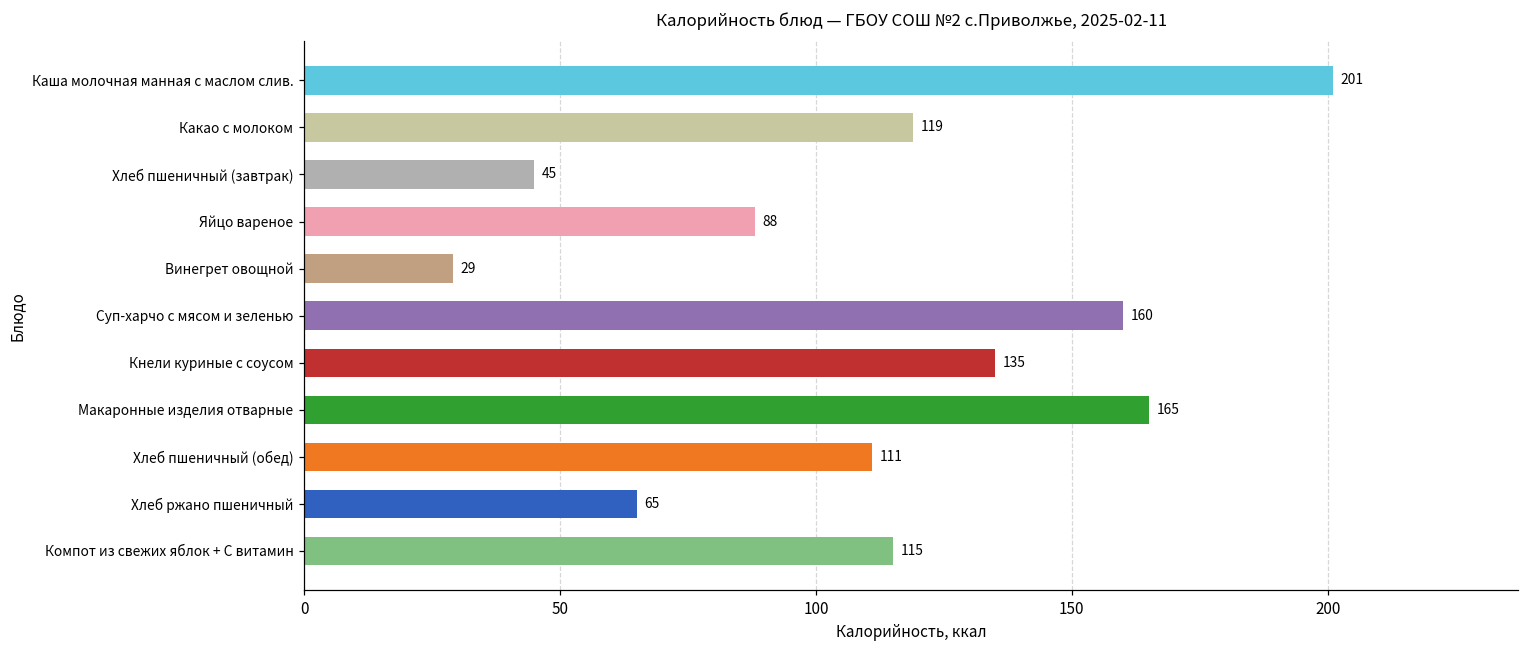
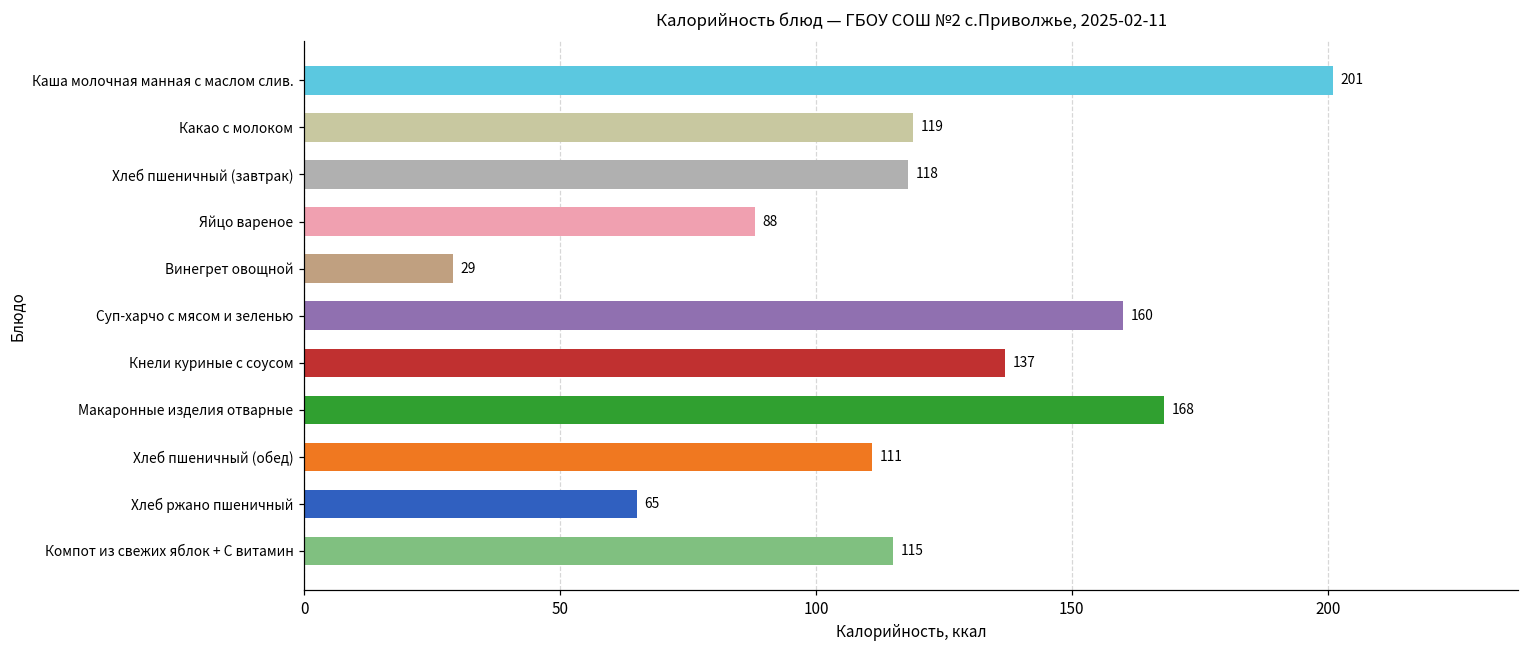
  {
    "Каша молочная манная с маслом слив.": 201,
    "Какао с молоком": 119,
-   "Хлеб пшеничный (завтрак)": 45,
+   "Хлеб пшеничный (завтрак)": 118,
    "Яйцо вареное": 88,
    "Винегрет овощной": 29,
    "Суп-харчо с мясом и зеленью": 160,
-   "Кнели куриные с соусом": 135,
-   "Макаронные изделия отварные": 165,
+   "Кнели куриные с соусом": 137,
+   "Макаронные изделия отварные": 168,
    "Хлеб пшеничный (обед)": 111,
    "Хлеб ржано пшеничный": 65,
    "Компот из свежих яблок + С витамин": 115
  }
